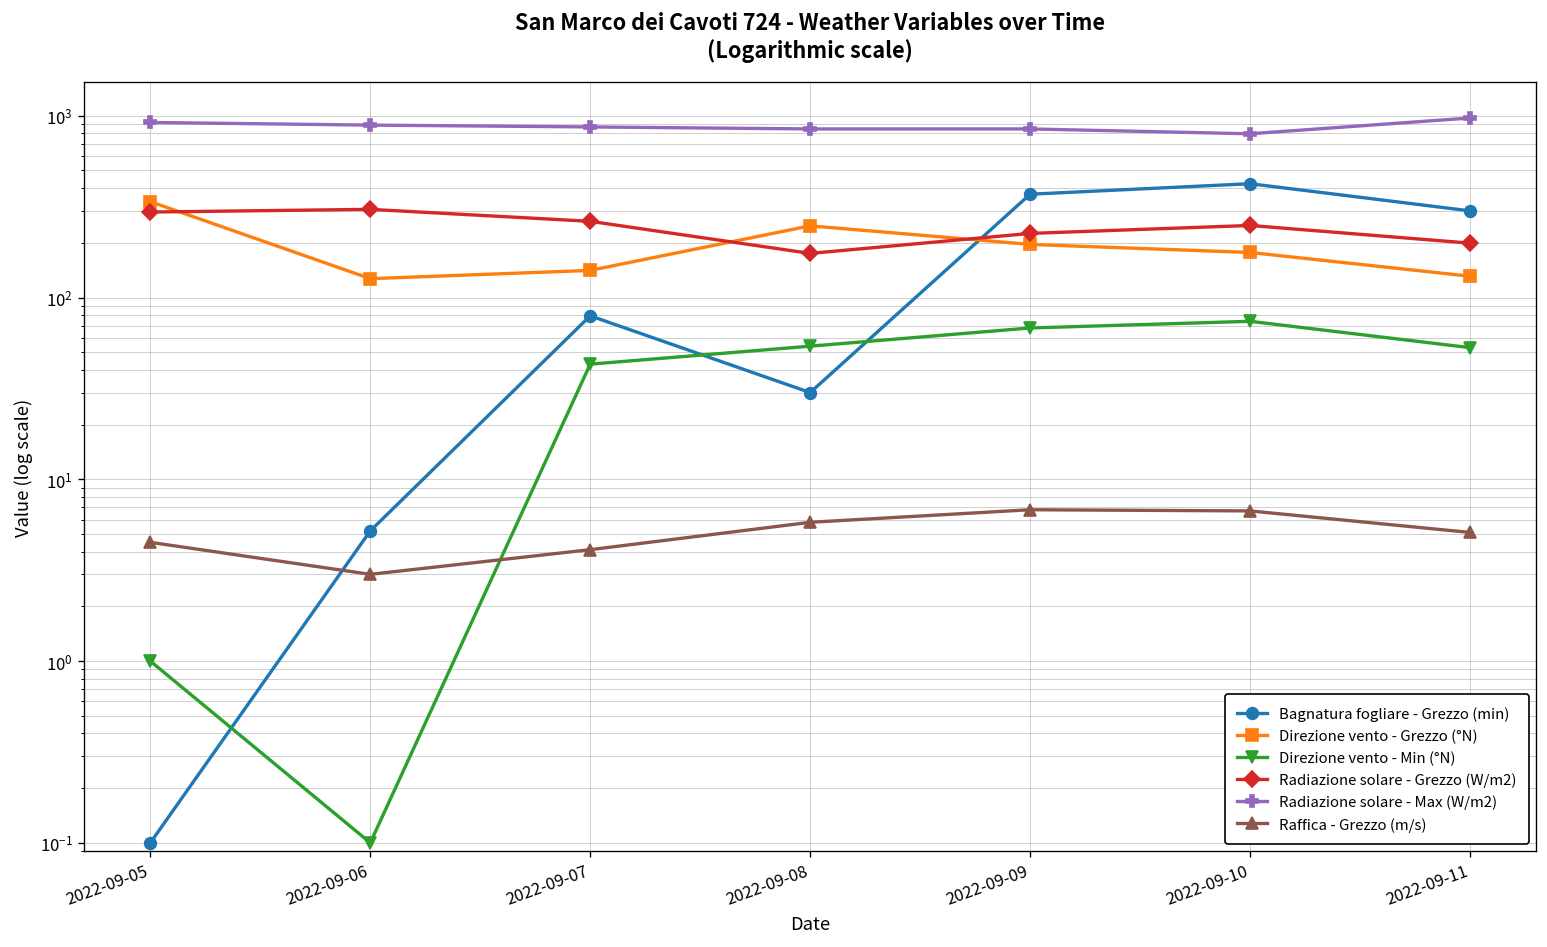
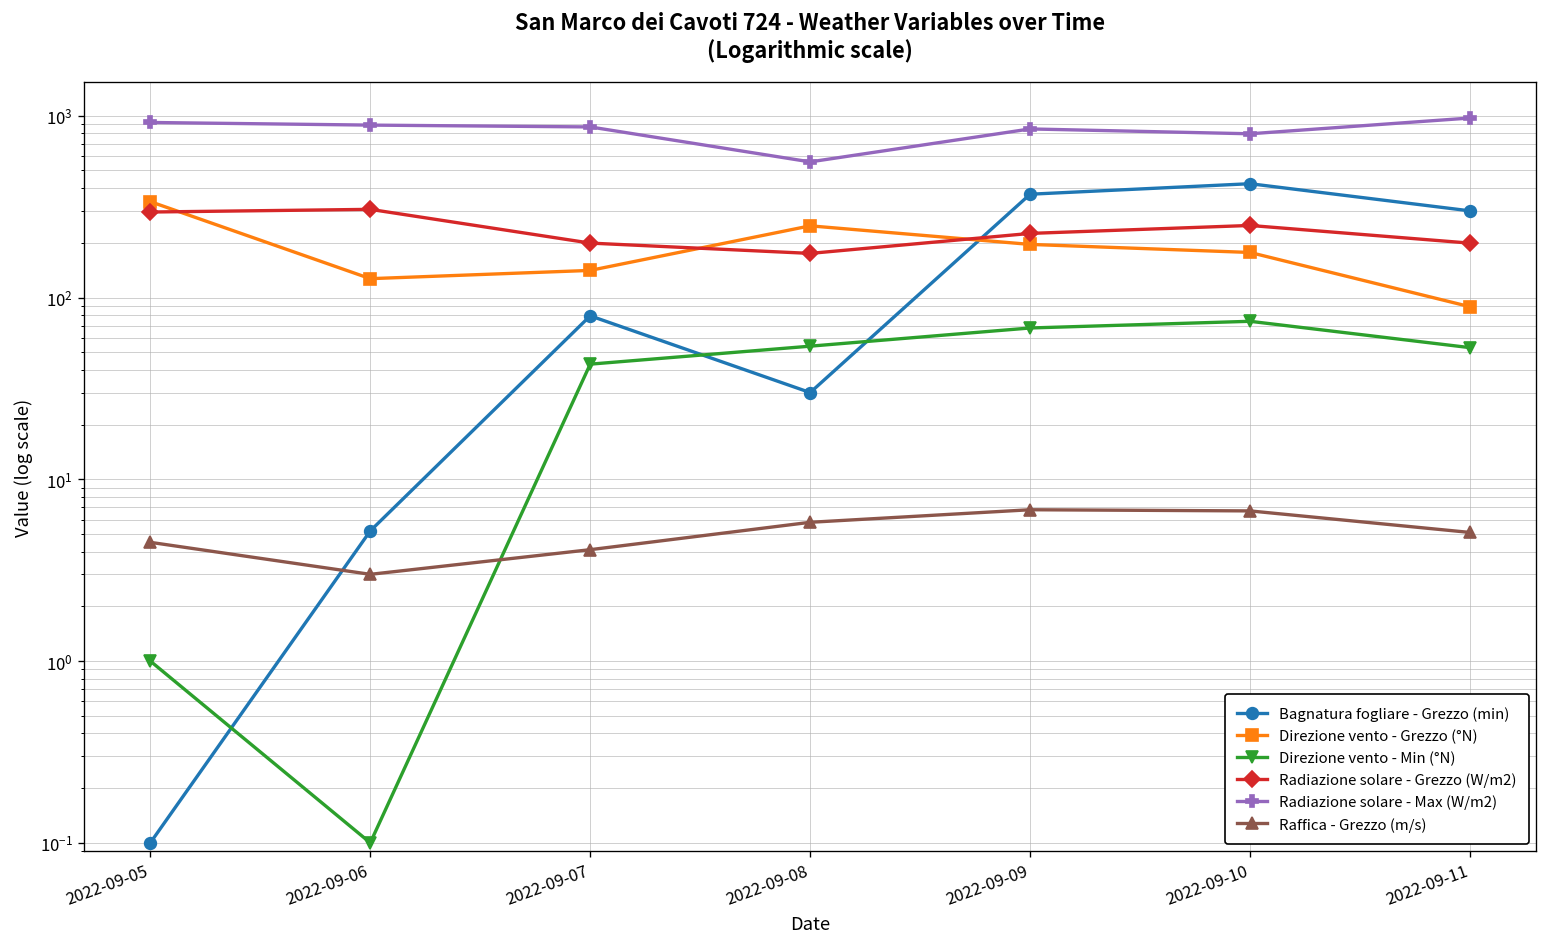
  {
    "Bagnatura fogliare - Grezzo (min)": {
      "2022-09-05": 0.10,
      "2022-09-06": 5.2,
      "2022-09-07": 80,
      "2022-09-08": 30,
      "2022-09-09": 370,
      "2022-09-10": 420,
      "2022-09-11": 300
    },
    "Direzione vento - Grezzo (°N)": {
      "2022-09-05": 340,
      "2022-09-06": 130,
      "2022-09-07": 140,
      "2022-09-08": 250,
      "2022-09-09": 200,
      "2022-09-10": 180,
-     "2022-09-11": 130
+     "2022-09-11": 90
    },
    "Direzione vento - Min (°N)": {
      "2022-09-05": 1,
      "2022-09-06": 0.10,
      "2022-09-07": 43,
      "2022-09-08": 54,
      "2022-09-09": 70,
      "2022-09-10": 70,
      "2022-09-11": 53
    },
    "Radiazione solare - Grezzo (W/m2)": {
      "2022-09-05": 300,
      "2022-09-06": 310,
-     "2022-09-07": 260,
+     "2022-09-07": 200,
      "2022-09-08": 170,
      "2022-09-09": 230,
      "2022-09-10": 250,
      "2022-09-11": 200
    },
    "Radiazione solare - Max (W/m2)": {
      "2022-09-05": 900,
      "2022-09-06": 900,
      "2022-09-07": 900,
-     "2022-09-08": 800,
+     "2022-09-08": 560,
      "2022-09-09": 800,
      "2022-09-10": 800,
      "2022-09-11": 1000
    },
    "Raffica - Grezzo (m/s)": {
      "2022-09-05": 4.5,
      "2022-09-06": 3,
      "2022-09-07": 4,
      "2022-09-08": 6,
      "2022-09-09": 7,
      "2022-09-10": 7,
      "2022-09-11": 5
    }
  }
